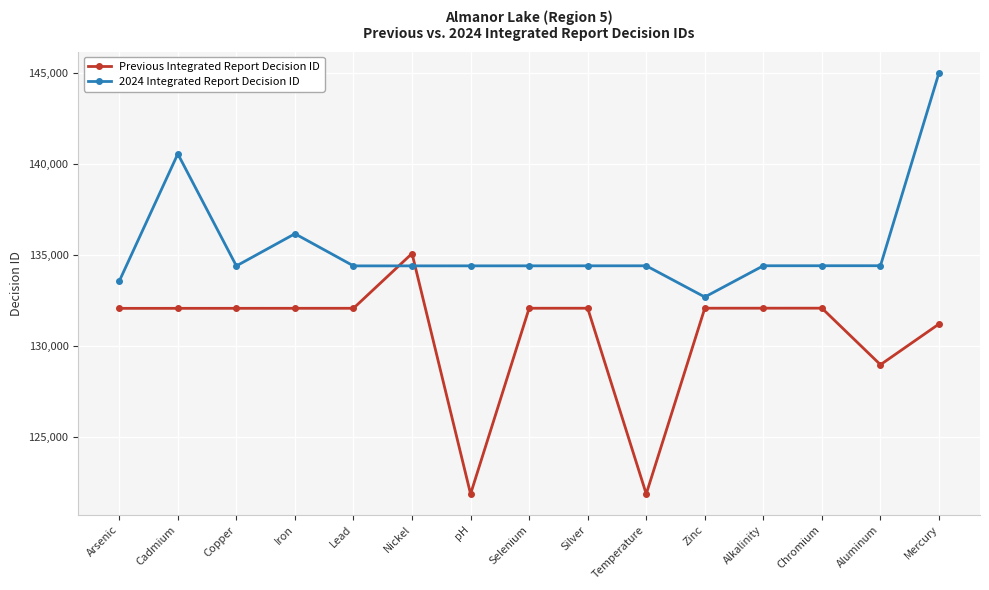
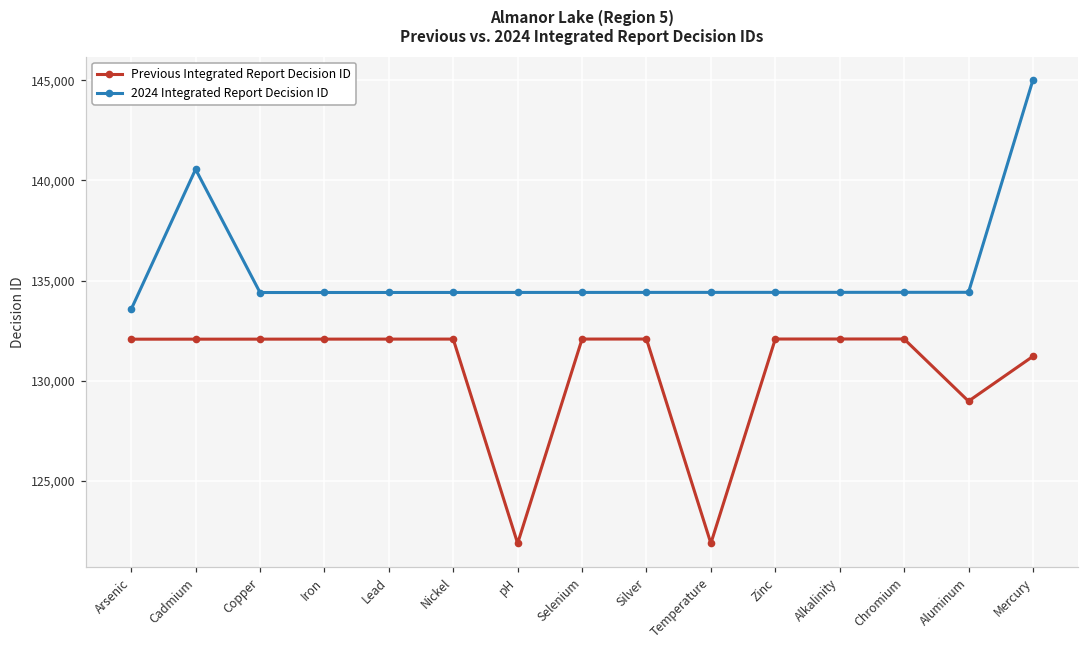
  {
    "Previous Integrated Report Decision ID": {
      "Arsenic": "132,100",
      "Cadmium": "132,100",
      "Copper": "132,100",
      "Iron": "132,100",
      "Lead": "132,100",
-     "Nickel": "135,100",
+     "Nickel": "132,100",
      "pH": "121,900",
      "Selenium": "132,100",
      "Silver": "132,100",
      "Temperature": "121,900",
      "Zinc": "132,100",
      "Alkalinity": "132,100",
      "Chromium": "132,100",
      "Aluminum": "129,000",
      "Mercury": "131,200"
    },
    "2024 Integrated Report Decision ID": {
      "Arsenic": "133,600",
      "Cadmium": "140,600",
      "Copper": "134,400",
-     "Iron": "136,200",
+     "Iron": "134,400",
      "Lead": "134,400",
      "Nickel": "134,400",
      "pH": "134,400",
      "Selenium": "134,400",
      "Silver": "134,400",
      "Temperature": "134,400",
-     "Zinc": "132,700",
+     "Zinc": "134,400",
      "Alkalinity": "134,400",
      "Chromium": "134,400",
      "Aluminum": "134,400",
      "Mercury": "145,000"
    }
  }
